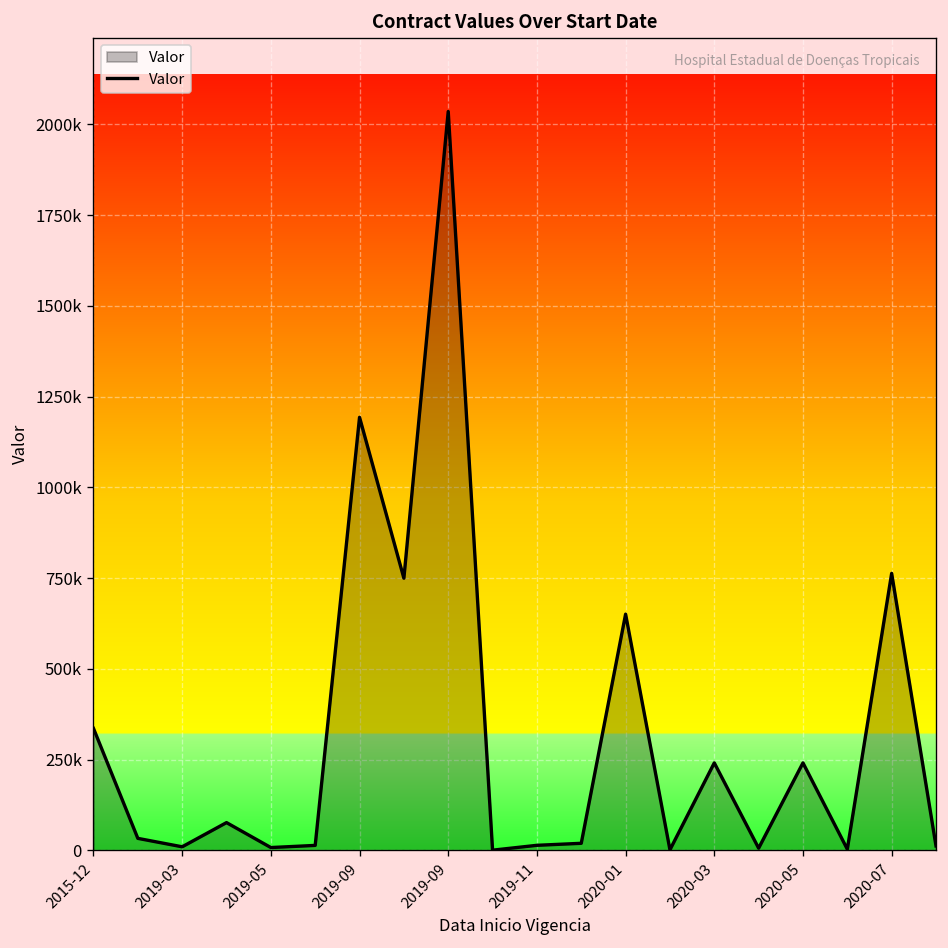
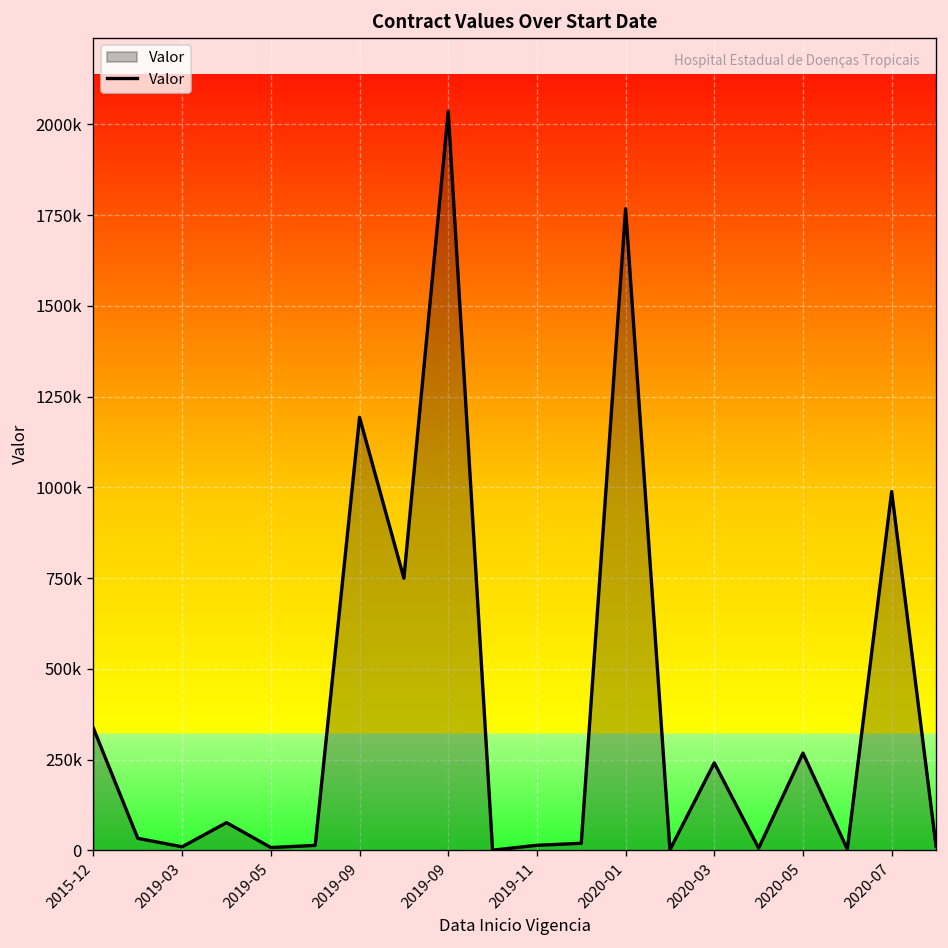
  {
    "2015-12": 340000,
    "2019-03": 10000,
    "2019-05": 10000,
    "2019-11": 10000,
-   "2020-01": 650000,
+   "2020-01": 1770000,
    "2020-03": 240000,
-   "2020-05": 240000,
-   "2020-07": 760000
+   "2020-05": 270000,
+   "2020-07": 990000
  }
